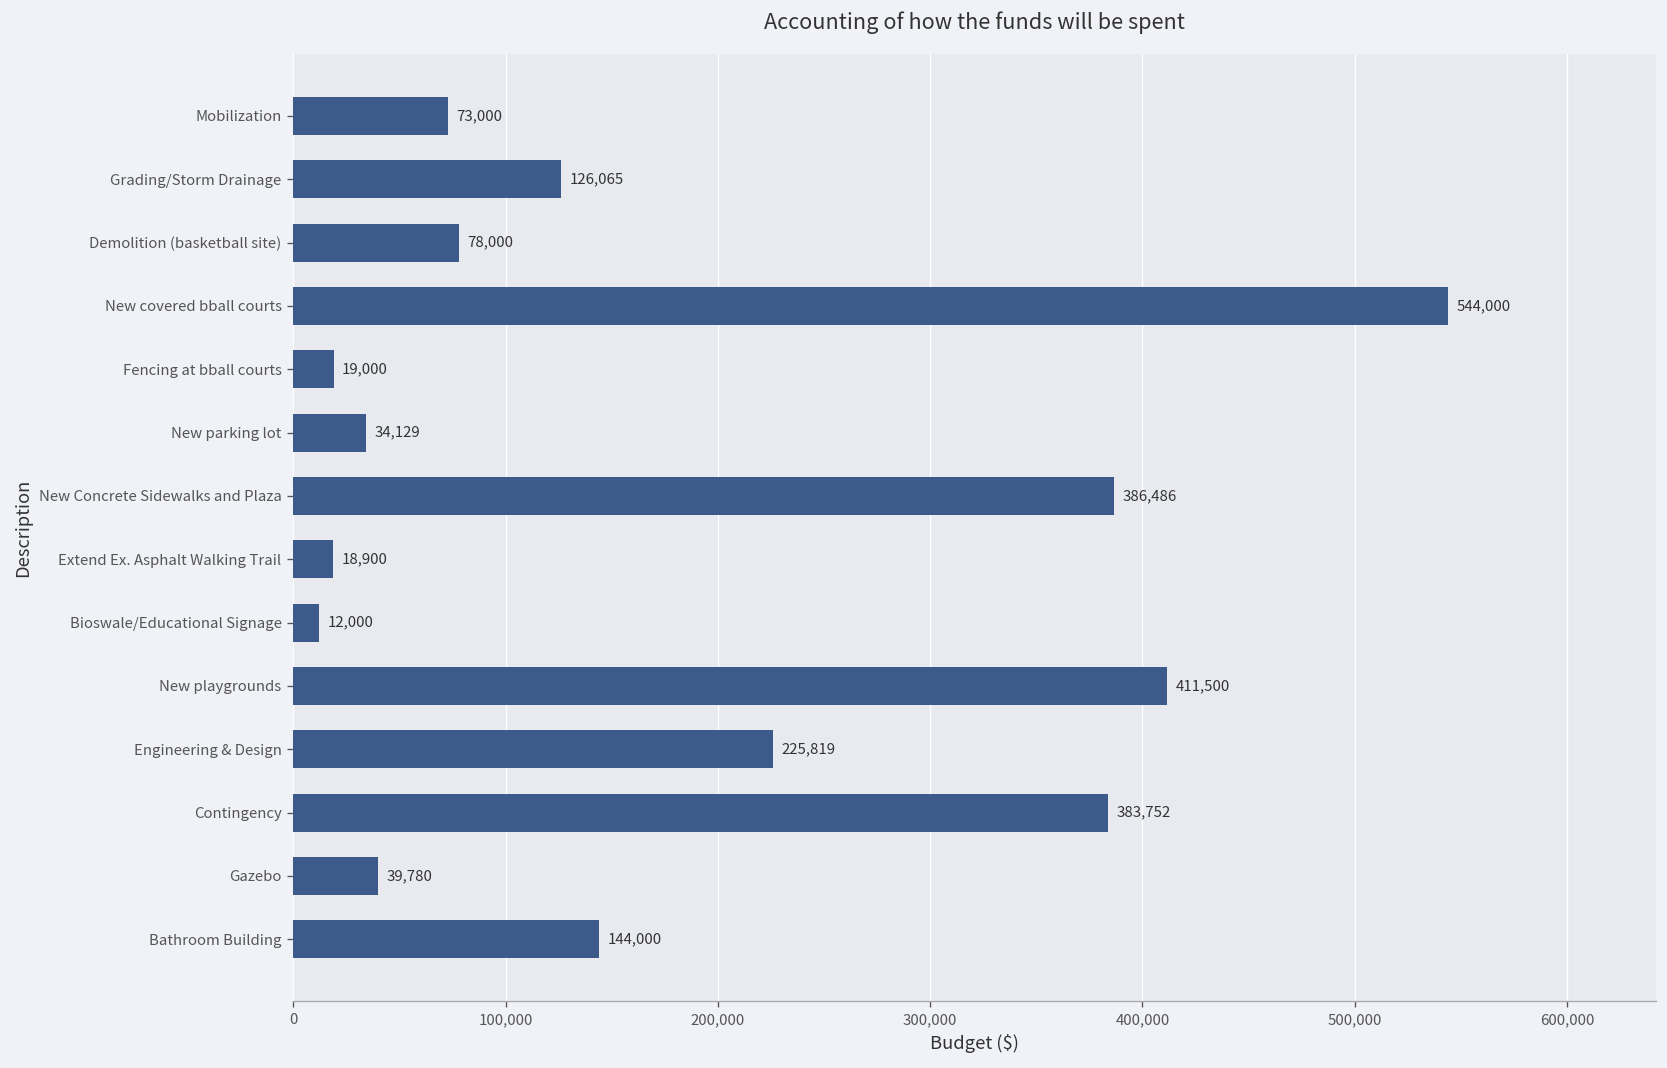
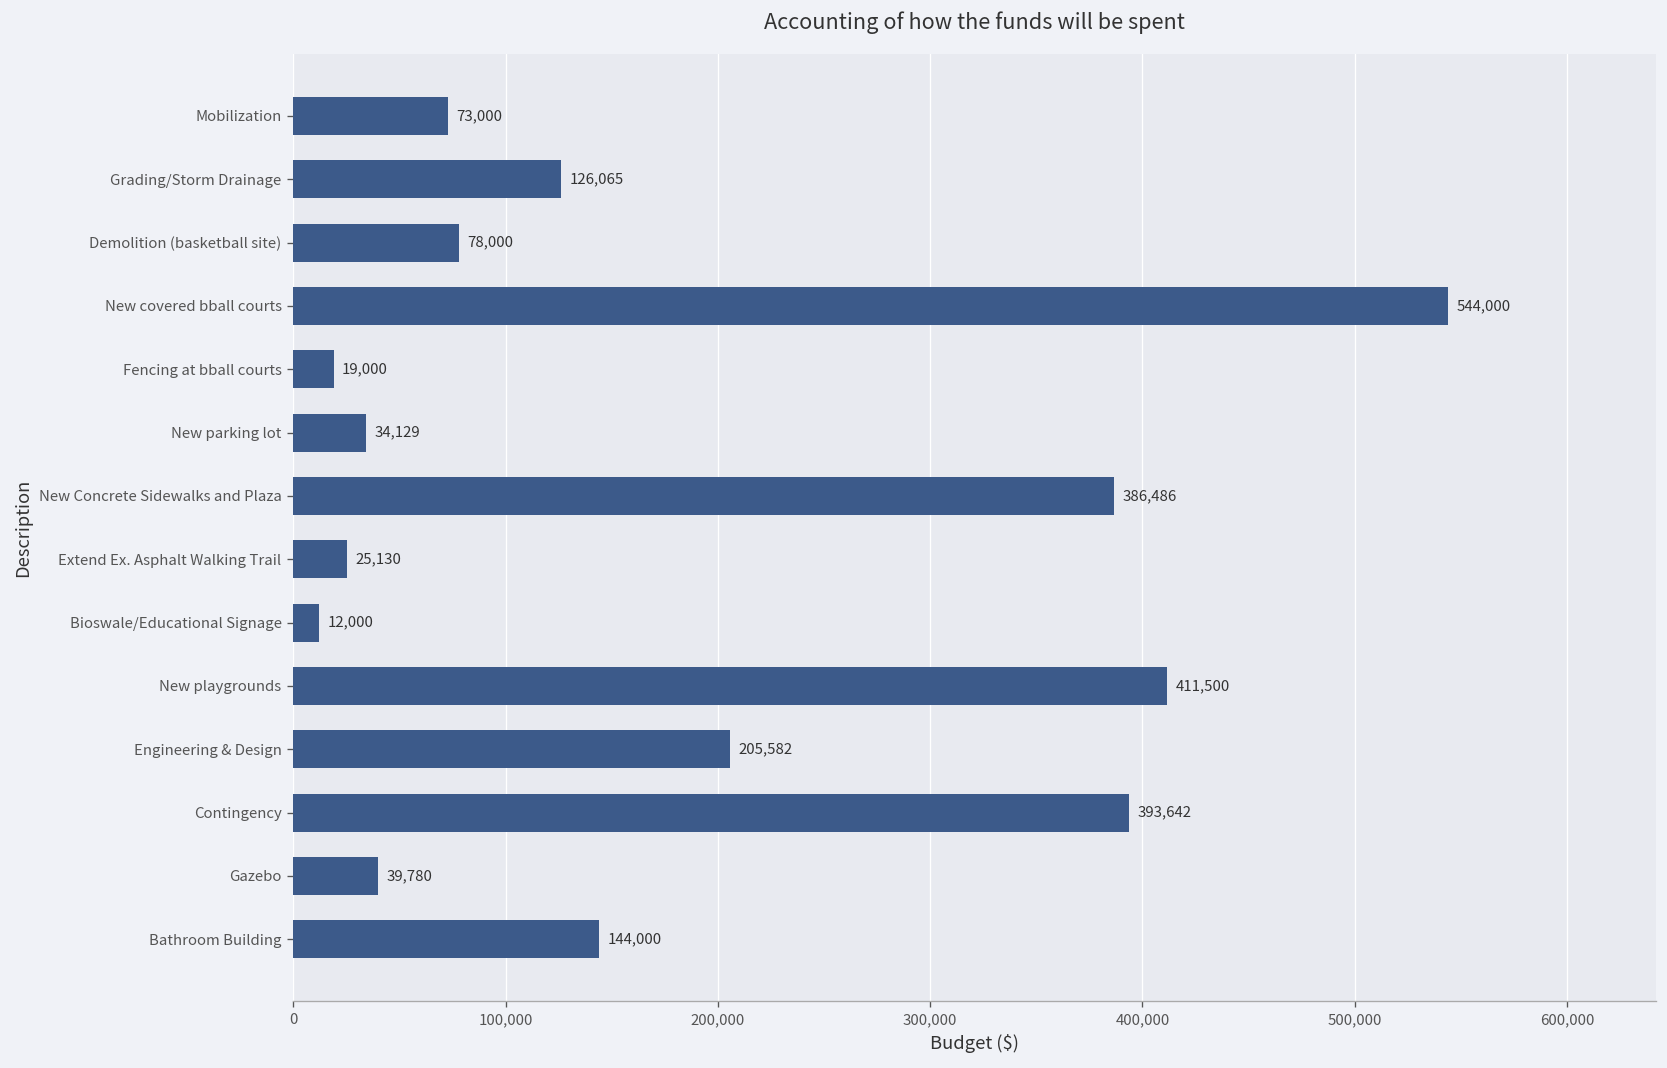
  {
    "Mobilization": "73,000",
    "Grading/Storm Drainage": "126,065",
    "Demolition (basketball site)": "78,000",
    "New covered bball courts": "544,000",
    "Fencing at bball courts": "19,000",
    "New parking lot": "34,129",
    "New Concrete Sidewalks and Plaza": "386,486",
-   "Extend Ex. Asphalt Walking Trail": "18,900",
+   "Extend Ex. Asphalt Walking Trail": "25,130",
    "Bioswale/Educational Signage": "12,000",
    "New playgrounds": "411,500",
-   "Engineering & Design": "225,819",
-   "Contingency": "383,752",
+   "Engineering & Design": "205,582",
+   "Contingency": "393,642",
    "Gazebo": "39,780",
    "Bathroom Building": "144,000"
  }
